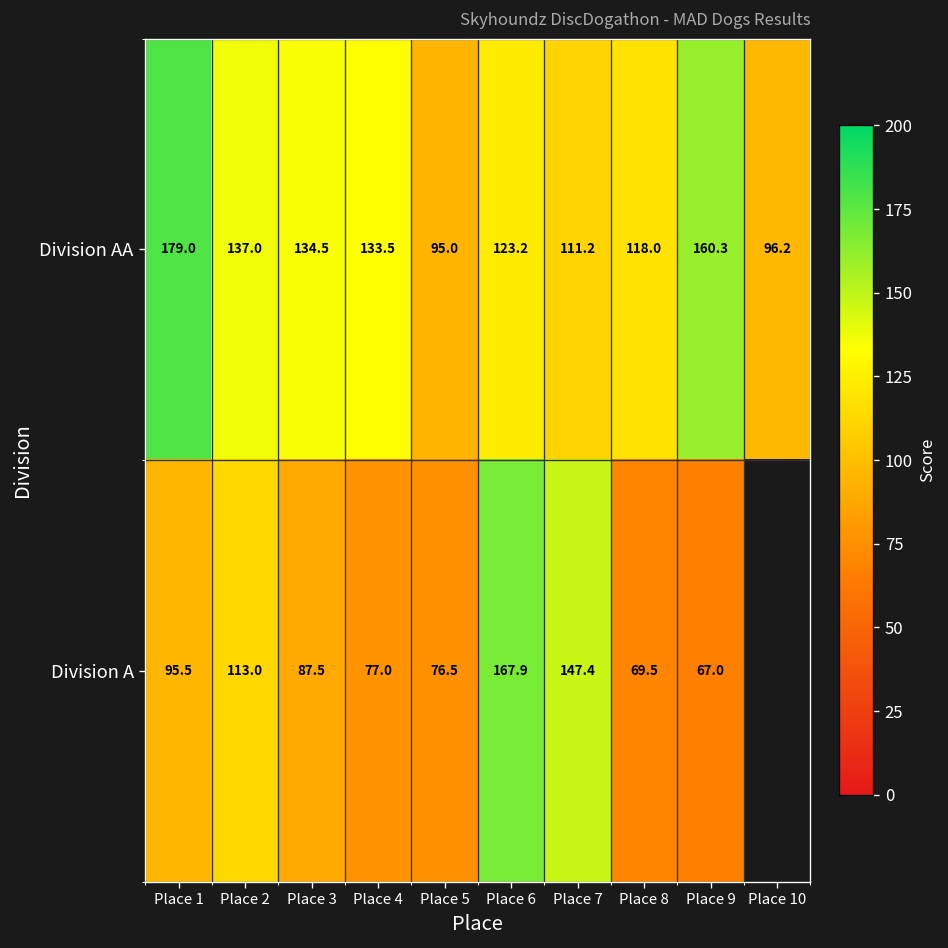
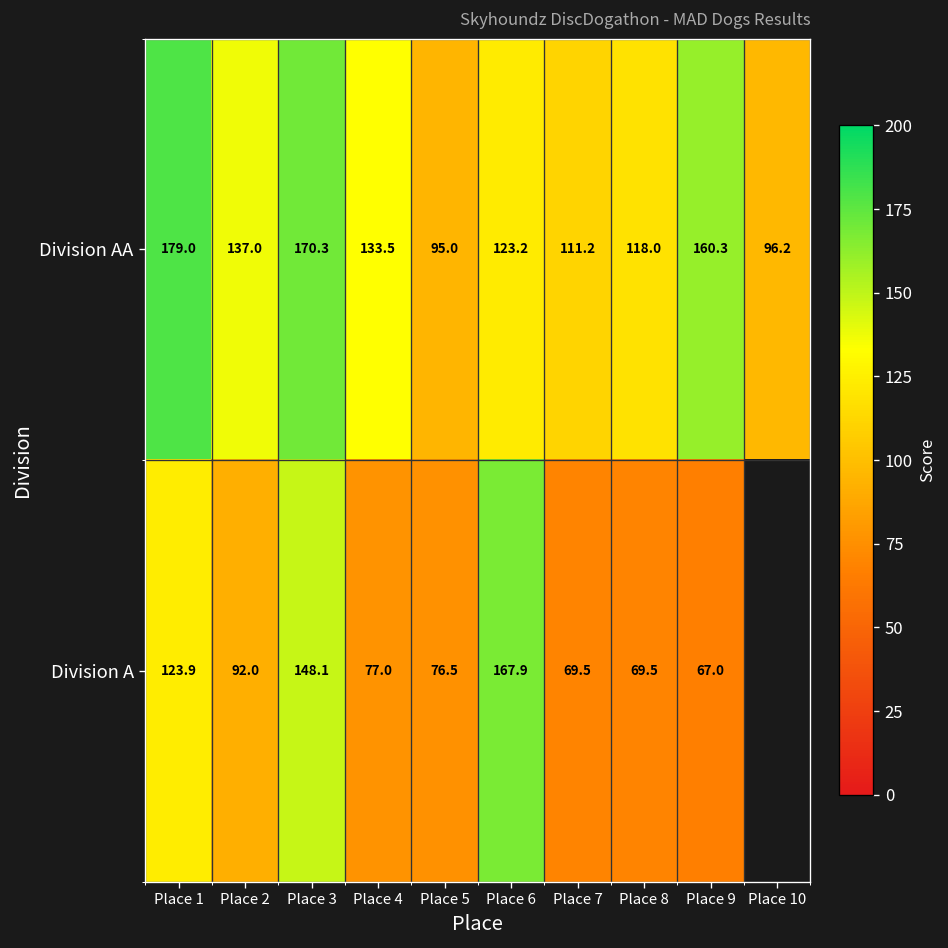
  {
    "Division AA": {
      "Place 1": 179.0,
      "Place 2": 137.0,
-     "Place 3": 134.5,
+     "Place 3": 170.3,
      "Place 4": 133.5,
      "Place 5": 95.0,
      "Place 6": 123.2,
      "Place 7": 111.2,
      "Place 8": 118.0,
      "Place 9": 160.3,
      "Place 10": 96.2
    },
    "Division A": {
-     "Place 1": 95.5,
-     "Place 2": 113.0,
-     "Place 3": 87.5,
+     "Place 1": 123.9,
+     "Place 2": 92.0,
+     "Place 3": 148.1,
      "Place 4": 77.0,
      "Place 5": 76.5,
      "Place 6": 167.9,
-     "Place 7": 147.4,
+     "Place 7": 69.5,
      "Place 8": 69.5,
      "Place 9": 67.0
    }
  }
